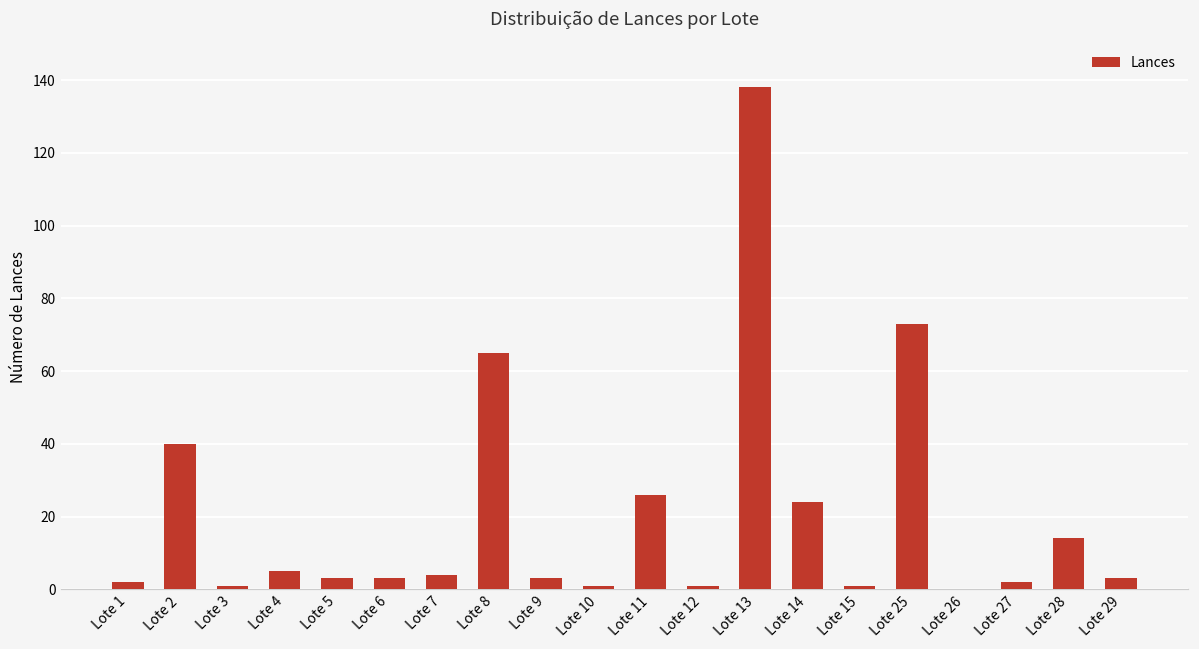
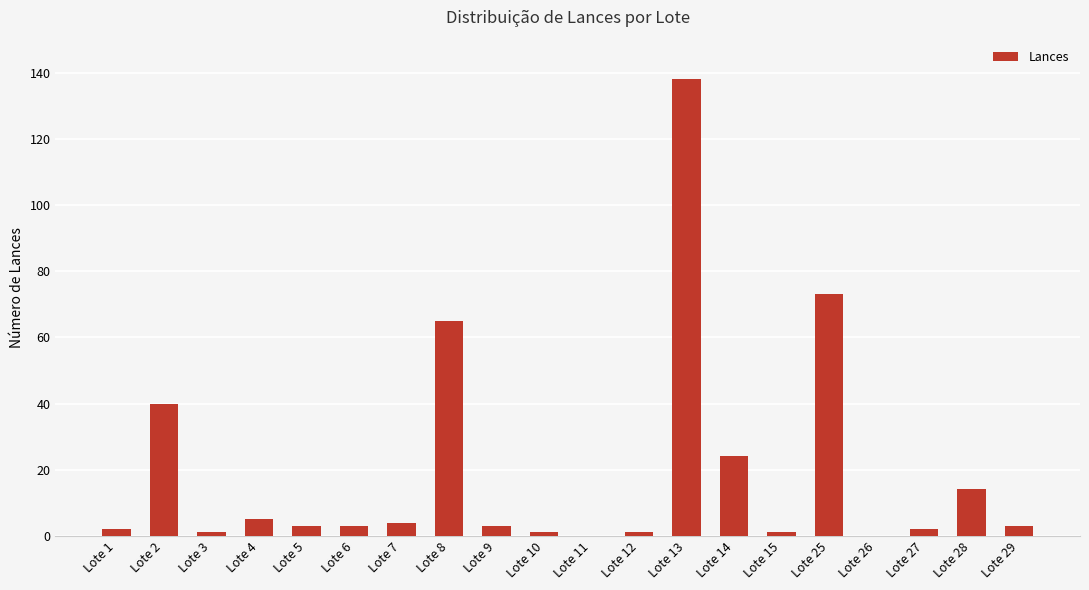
  {
    "Lote 1": 2,
    "Lote 2": 40,
    "Lote 3": 1,
    "Lote 4": 5,
    "Lote 5": 3,
    "Lote 6": 3,
    "Lote 7": 4,
    "Lote 8": 65,
    "Lote 9": 3,
    "Lote 10": 1,
-   "Lote 11": 26,
+   "Lote 11": 0,
    "Lote 12": 1,
    "Lote 13": 138,
    "Lote 14": 24,
    "Lote 15": 1,
    "Lote 25": 73,
    "Lote 26": 0,
    "Lote 27": 2,
    "Lote 28": 14,
    "Lote 29": 3
  }
